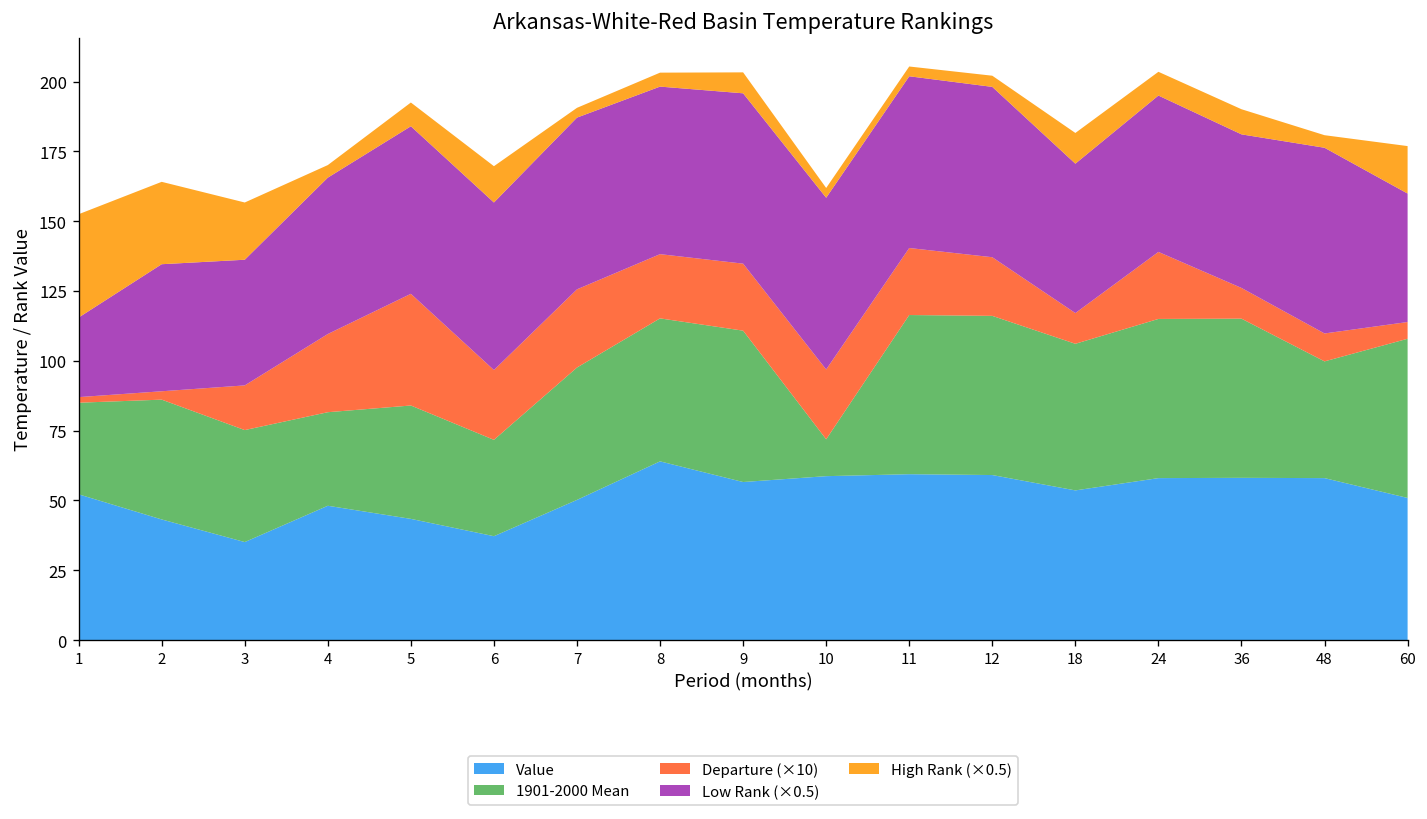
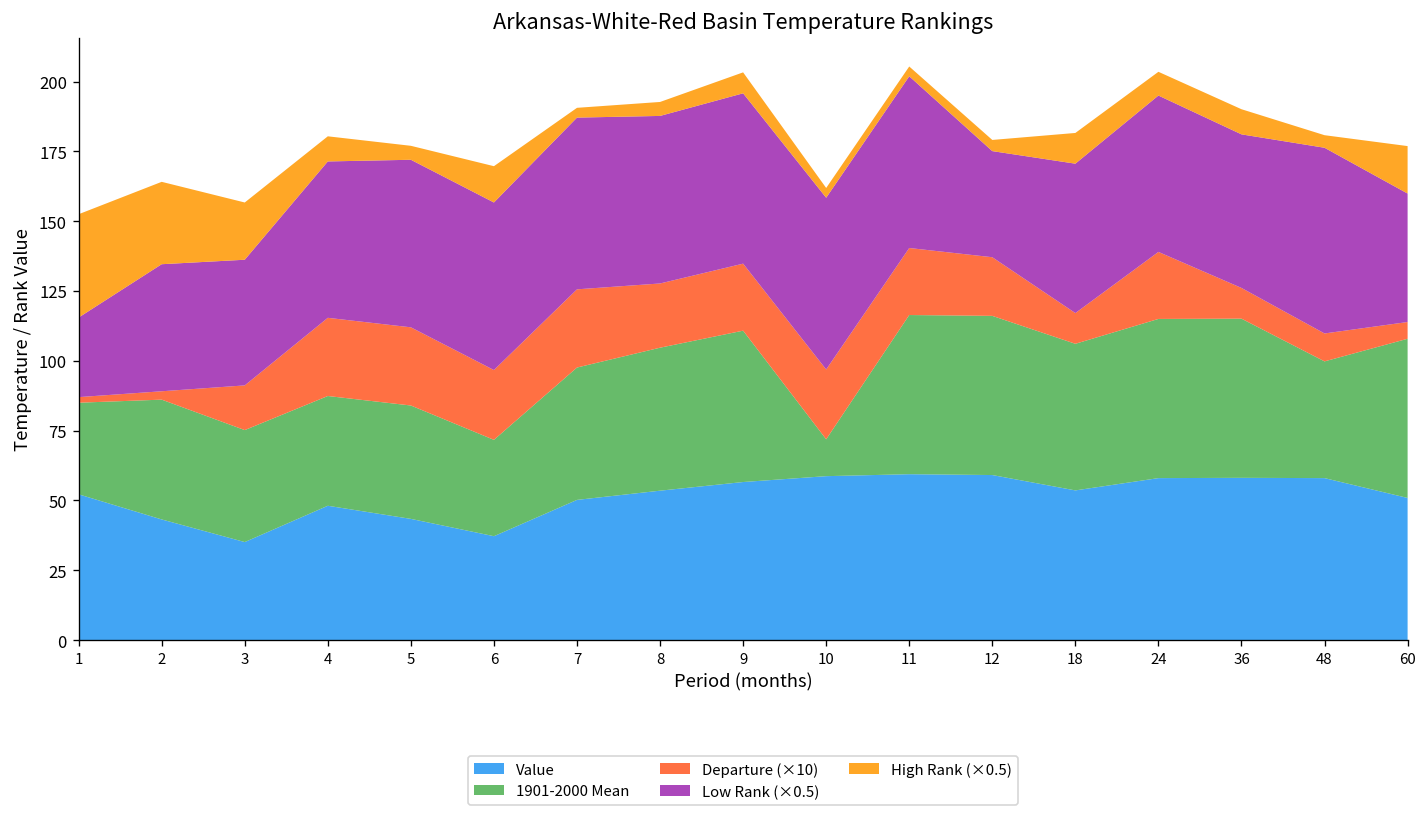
  {
    "Value": {
      "1": 52,
      "2": 43,
      "3": 35,
      "4": 48,
      "5": 43,
      "6": 37,
      "7": 50,
-     "8": 64,
+     "8": 54,
      "9": 57,
      "10": 59,
      "11": 59,
      "12": 59,
      "18": 54,
      "24": 58,
      "36": 58,
      "48": 58,
      "60": 51
    },
    "1901-2000 Mean": {
      "1": 33,
      "2": 43,
      "3": 40,
-     "4": 33,
+     "4": 39,
      "5": 41,
      "6": 35,
      "7": 47,
      "8": 51,
      "9": 54,
      "10": 13,
      "11": 57,
      "12": 57,
      "18": 52,
      "24": 57,
      "36": 57,
      "48": 42,
      "60": 57
    },
    "Departure (×10)": {
      "1": 2,
      "2": 3,
      "3": 16,
      "4": 28,
-     "5": 40,
+     "5": 28,
      "6": 25,
      "7": 28,
      "8": 23,
      "9": 24,
      "10": 25,
      "11": 24,
      "12": 21,
      "18": 11,
      "24": 24,
      "36": 11,
      "48": 10,
      "60": 6
    },
    "Low Rank (×0.5)": {
      "1": 29,
      "2": 46,
      "3": 45,
      "4": 56,
      "5": 60,
      "6": 60,
      "7": 62,
      "8": 60,
      "9": 61,
      "10": 62,
      "11": 62,
-     "12": 61,
+     "12": 38,
      "18": 54,
      "24": 56,
      "36": 55,
      "48": 67,
      "60": 46
    },
    "High Rank (×0.5)": {
      "1": 37,
      "2": 30,
      "3": 21,
-     "4": 5,
-     "5": 9,
+     "4": 9,
+     "5": 5,
      "6": 13,
      "7": 4,
      "8": 5,
      "9": 8,
      "10": 4,
      "11": 4,
      "12": 4,
      "18": 11,
      "24": 9,
      "36": 9,
      "48": 5,
      "60": 17
    }
  }
